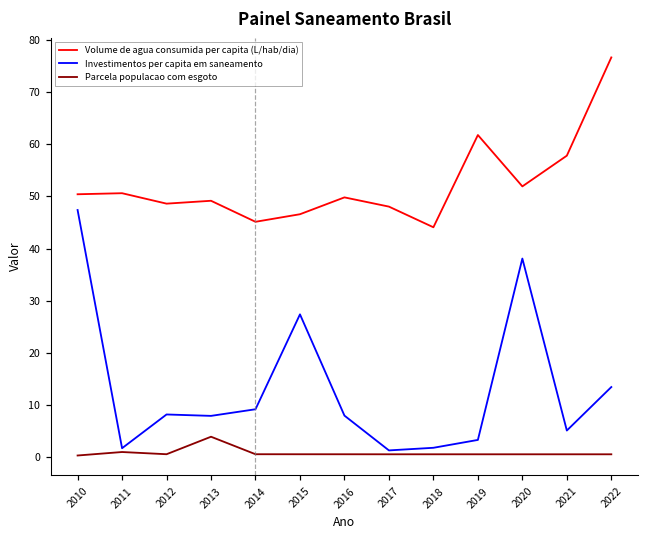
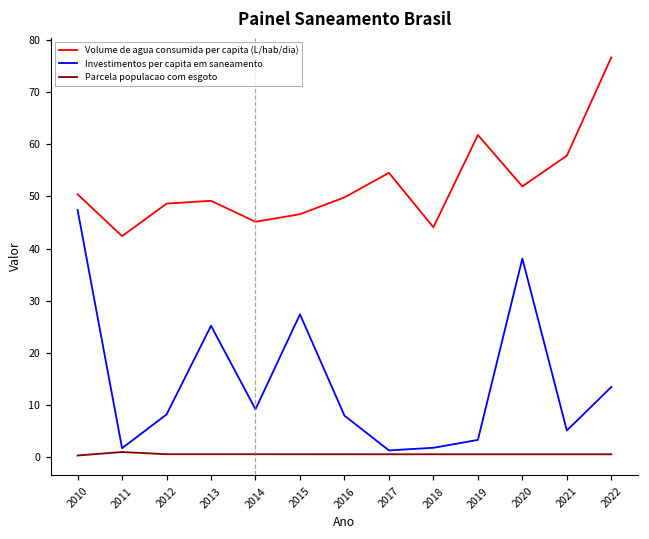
  {
    "Volume de agua consumida per capita (L/hab/dia)": {
      "2010": 50,
-     "2011": 51,
+     "2011": 42,
      "2012": 49,
      "2013": 49,
      "2014": 45,
      "2015": 47,
      "2016": 50,
-     "2017": 48,
+     "2017": 55,
      "2018": 44,
      "2019": 62,
      "2020": 52,
      "2021": 58,
      "2022": 77
    },
    "Investimentos per capita em saneamento": {
      "2010": 47,
      "2011": 2,
      "2012": 8,
-     "2013": 8,
+     "2013": 25,
      "2014": 9,
      "2015": 27,
      "2016": 8,
      "2017": 1,
      "2018": 2,
      "2019": 3,
      "2020": 38,
      "2021": 5,
      "2022": 13
    },
    "Parcela populacao com esgoto": {
      "2010": 0,
      "2011": 1,
      "2012": 1,
-     "2013": 4,
+     "2013": 1,
      "2014": 1,
      "2015": 1,
      "2016": 1,
      "2017": 1,
      "2018": 1,
      "2019": 1,
      "2020": 1,
      "2021": 1,
      "2022": 1
    }
  }
